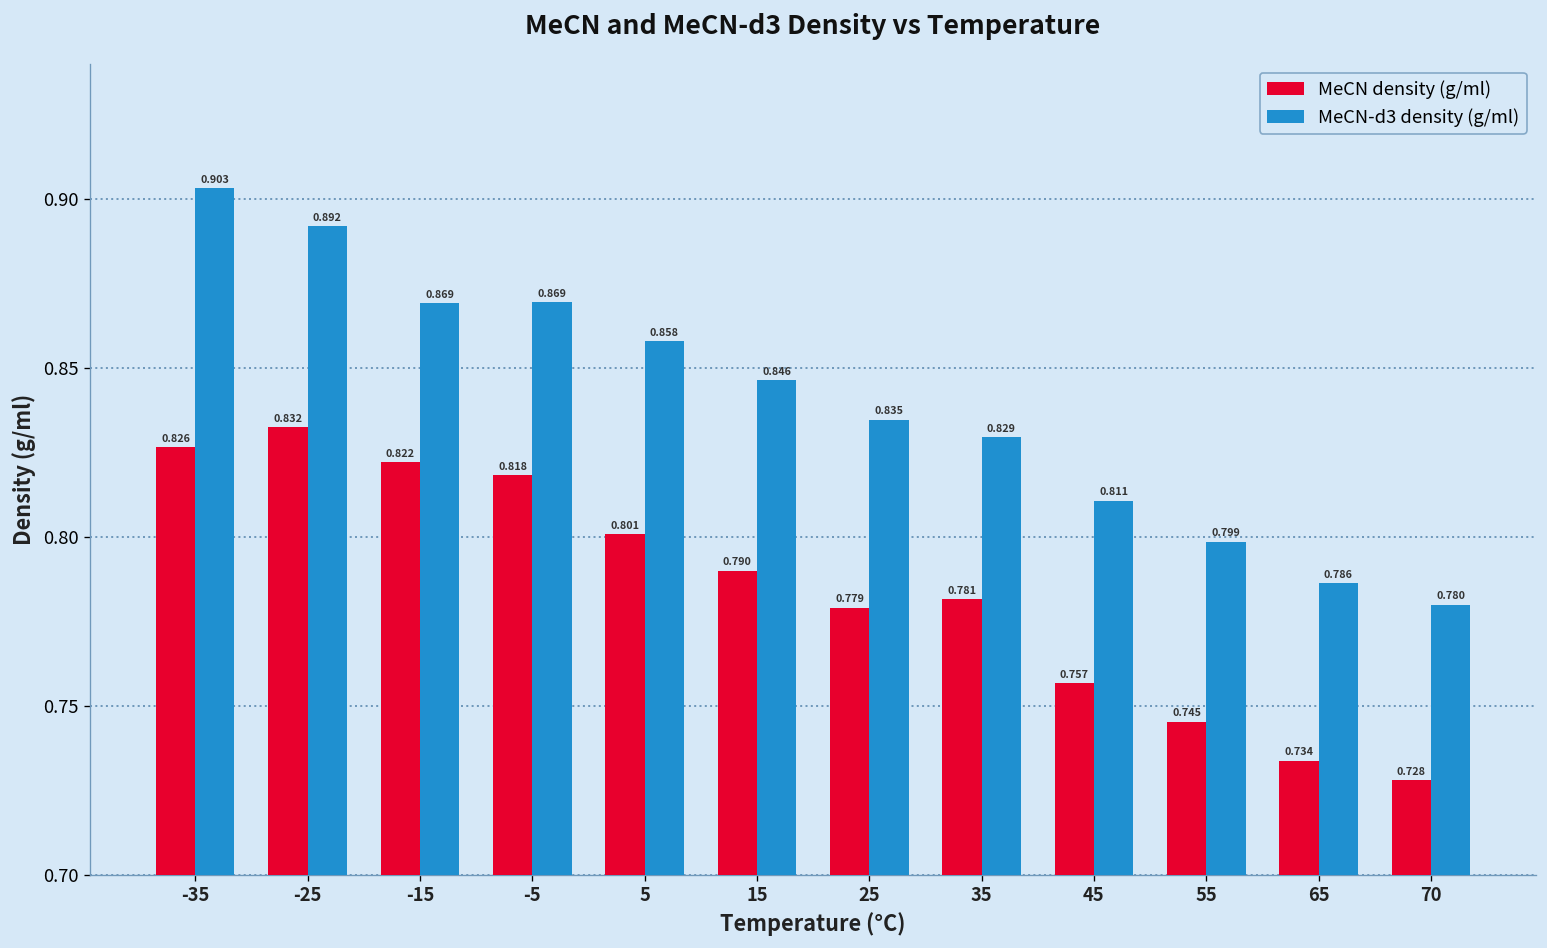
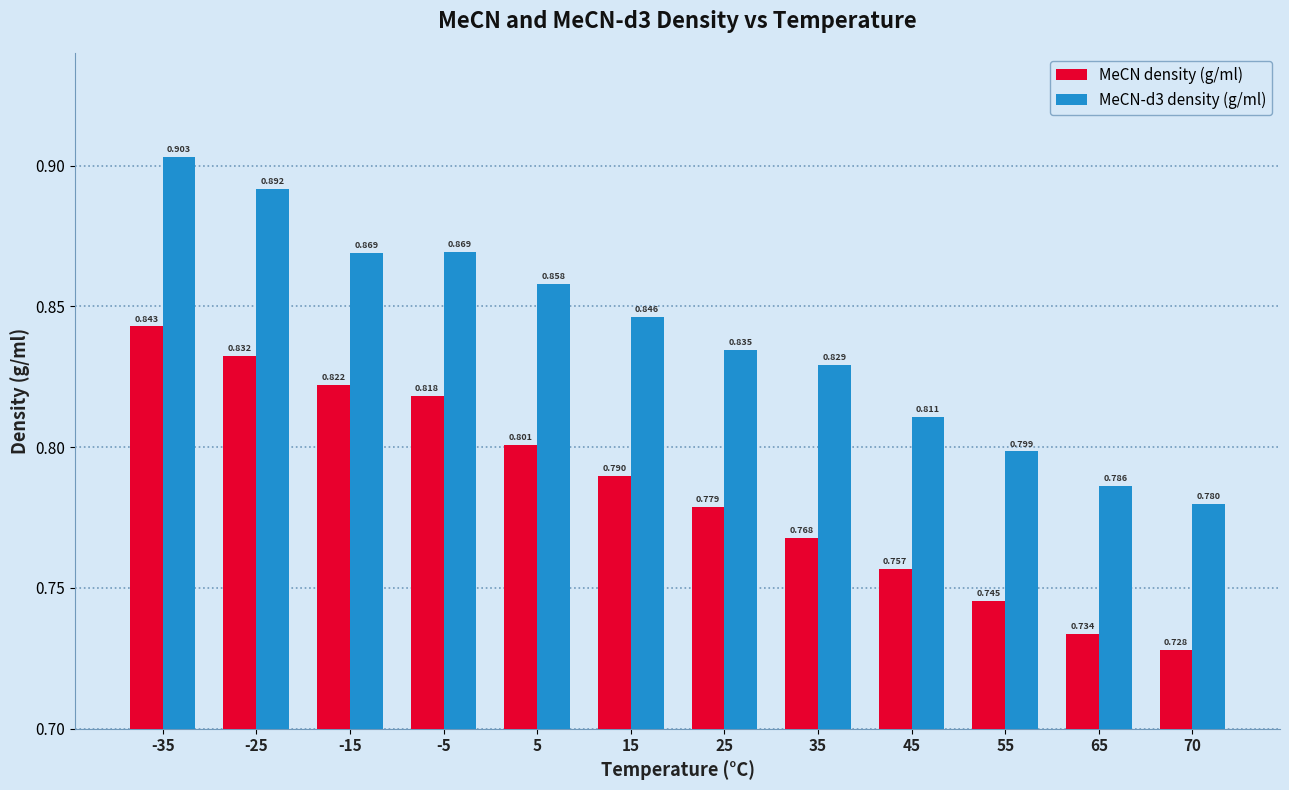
  {
    "MeCN density (g/ml)": {
-     "-35": 0.826,
+     "-35": 0.843,
      "-25": 0.832,
      "-15": 0.822,
      "-5": 0.818,
      "5": 0.801,
      "15": 0.790,
      "25": 0.779,
-     "35": 0.781,
+     "35": 0.768,
      "45": 0.757,
      "55": 0.745,
      "65": 0.734,
      "70": 0.728
    },
    "MeCN-d3 density (g/ml)": {
      "-35": 0.903,
      "-25": 0.892,
      "-15": 0.869,
      "-5": 0.869,
      "5": 0.858,
      "15": 0.846,
      "25": 0.835,
      "35": 0.829,
      "45": 0.811,
      "55": 0.799,
      "65": 0.786,
      "70": 0.780
    }
  }
